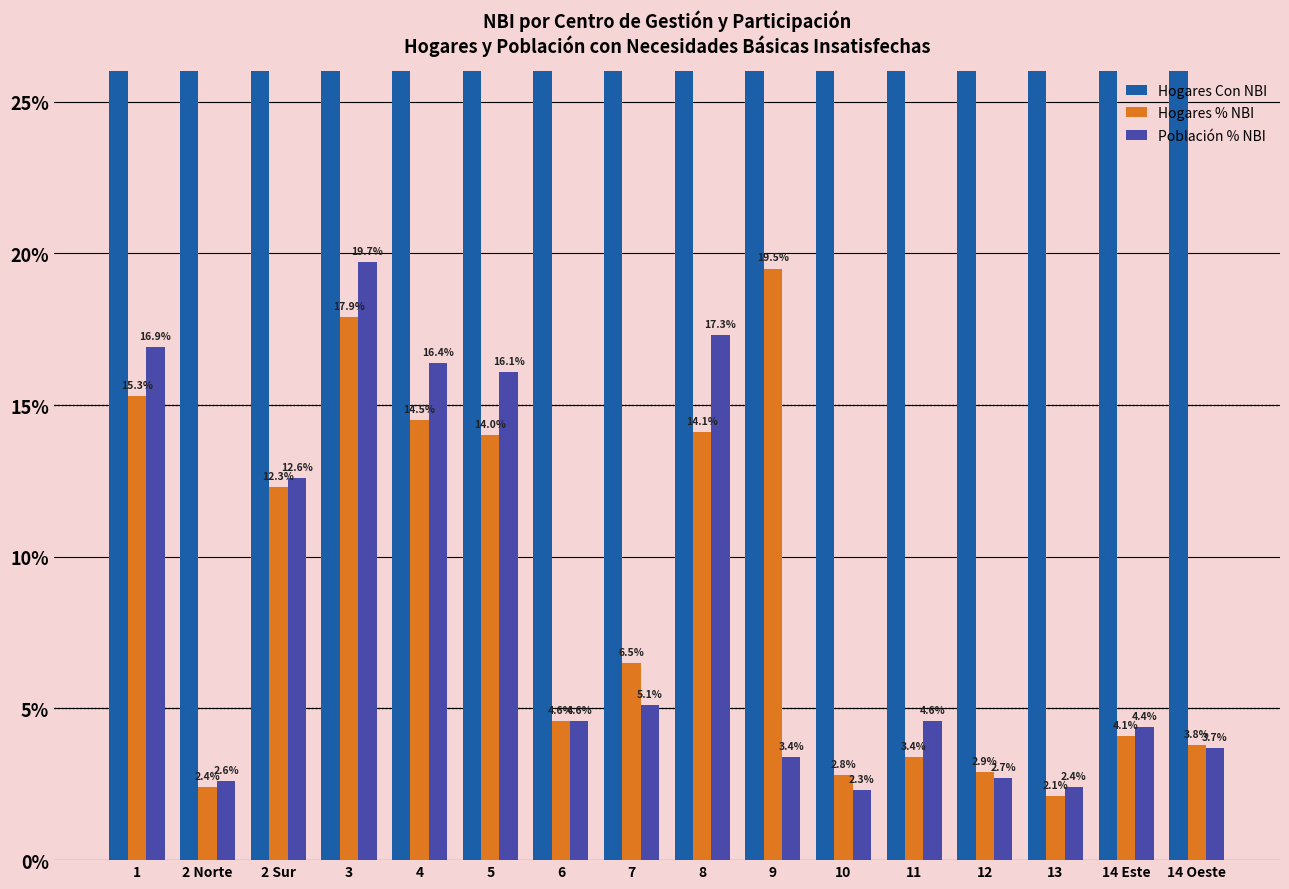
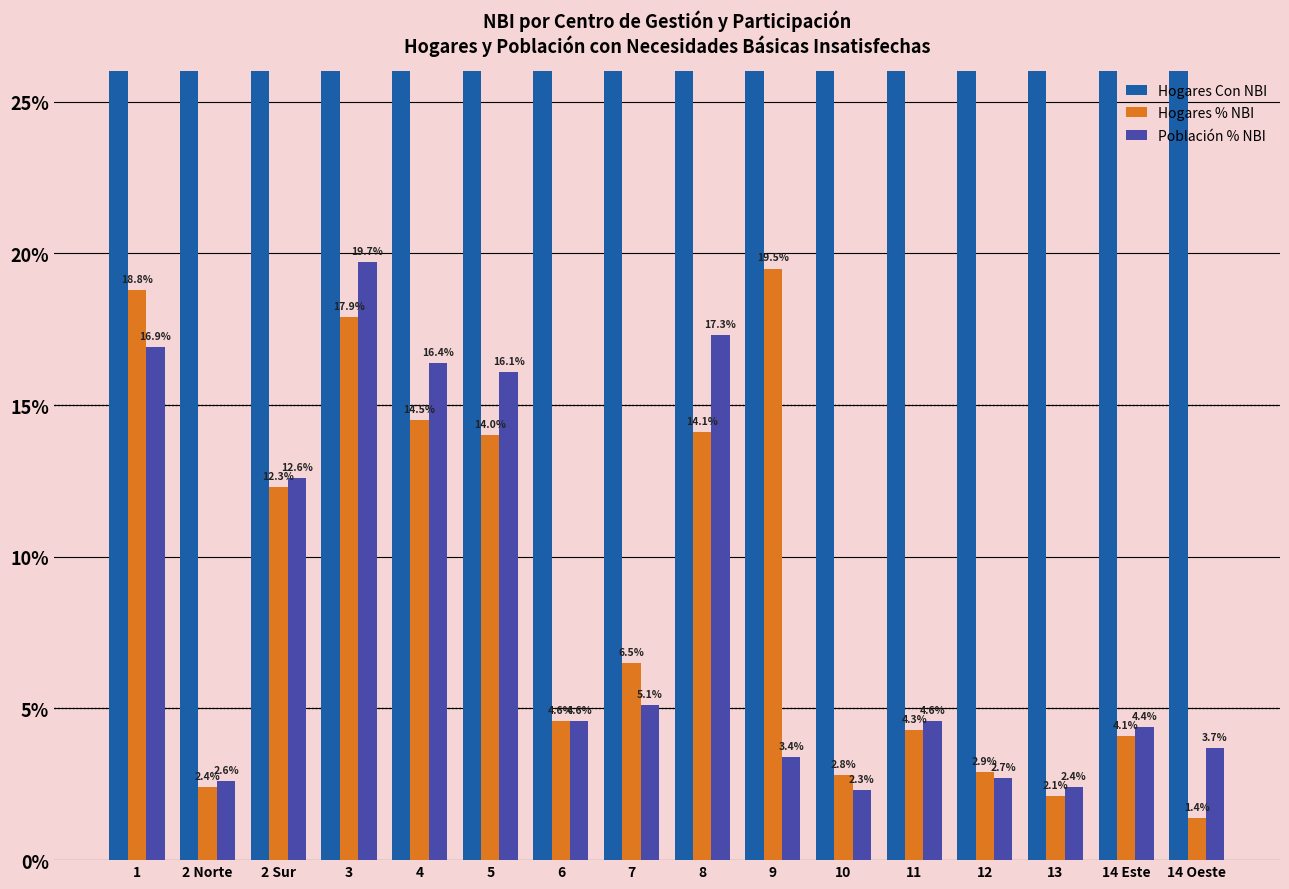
  {
    "Hogares % NBI": {
-     "1": "15.3%",
+     "1": "18.8%",
      "2 Norte": "2.4%",
      "2 Sur": "12.3%",
      "3": "17.9%",
      "4": "14.5%",
      "5": "14.0%",
      "7": "6.5%",
      "8": "14.1%",
      "9": "19.5%",
      "10": "2.8%",
-     "11": "3.4%",
+     "11": "4.3%",
      "12": "2.9%",
      "13": "2.1%",
      "14 Este": "4.1%",
-     "14 Oeste": "3.8%"
+     "14 Oeste": "1.4%"
    }
  }
